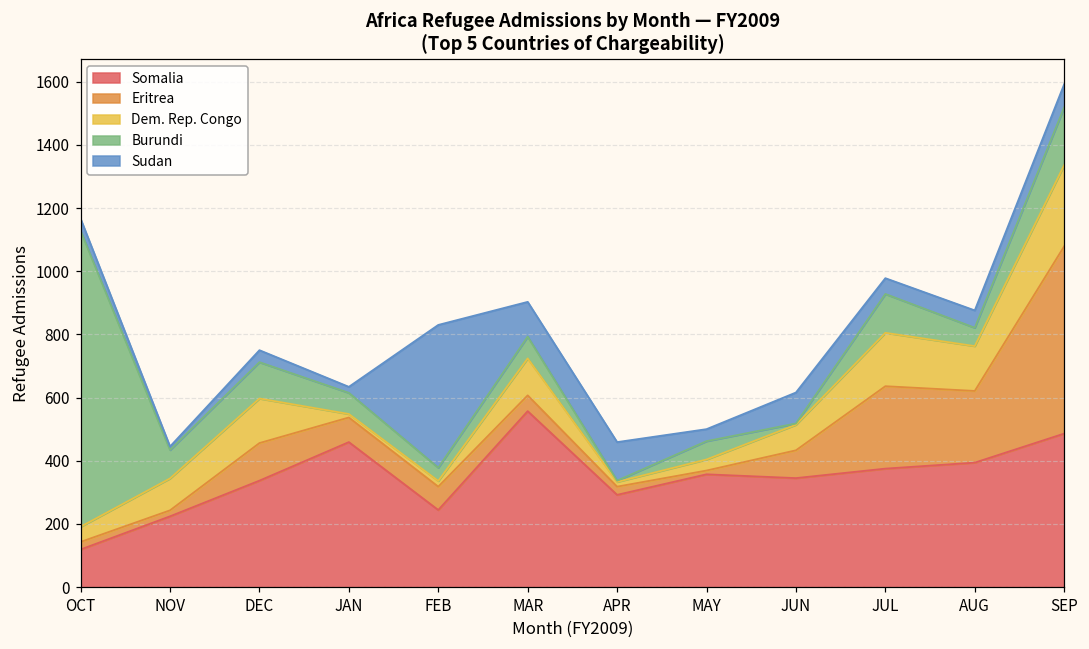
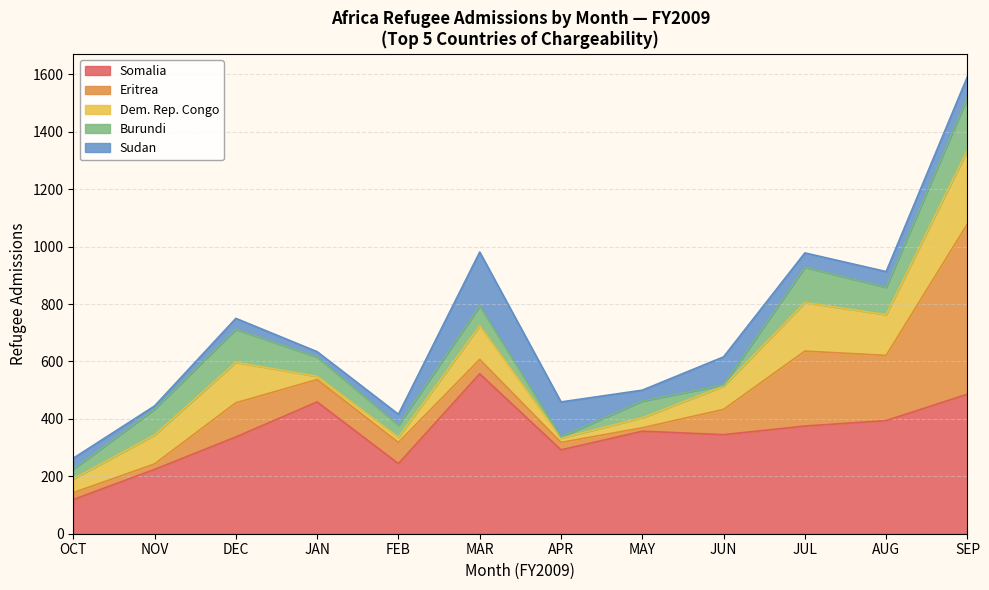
  {
    "Burundi": {
-     "OCT": 940,
+     "OCT": 30,
      "NOV": 90,
      "DEC": 120,
      "JAN": 70,
      "FEB": 40,
      "MAR": 70,
      "MAY": 60,
      "JUL": 120,
-     "AUG": 60,
+     "AUG": 100,
      "SEP": 180
    },
    "Sudan": {
      "OCT": 40,
      "NOV": 10,
      "DEC": 40,
      "JAN": 20,
-     "FEB": 450,
-     "MAR": 110,
+     "FEB": 40,
+     "MAR": 190,
      "APR": 120,
      "MAY": 40,
      "JUN": 100,
      "JUL": 50,
      "AUG": 60,
      "SEP": 70
    }
  }
